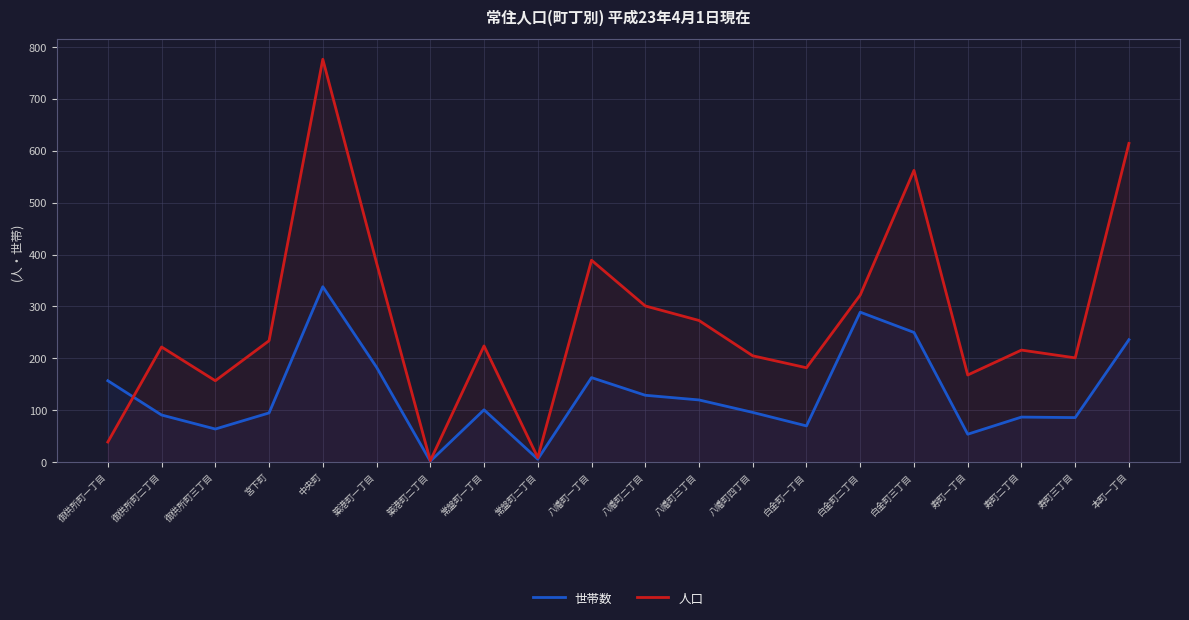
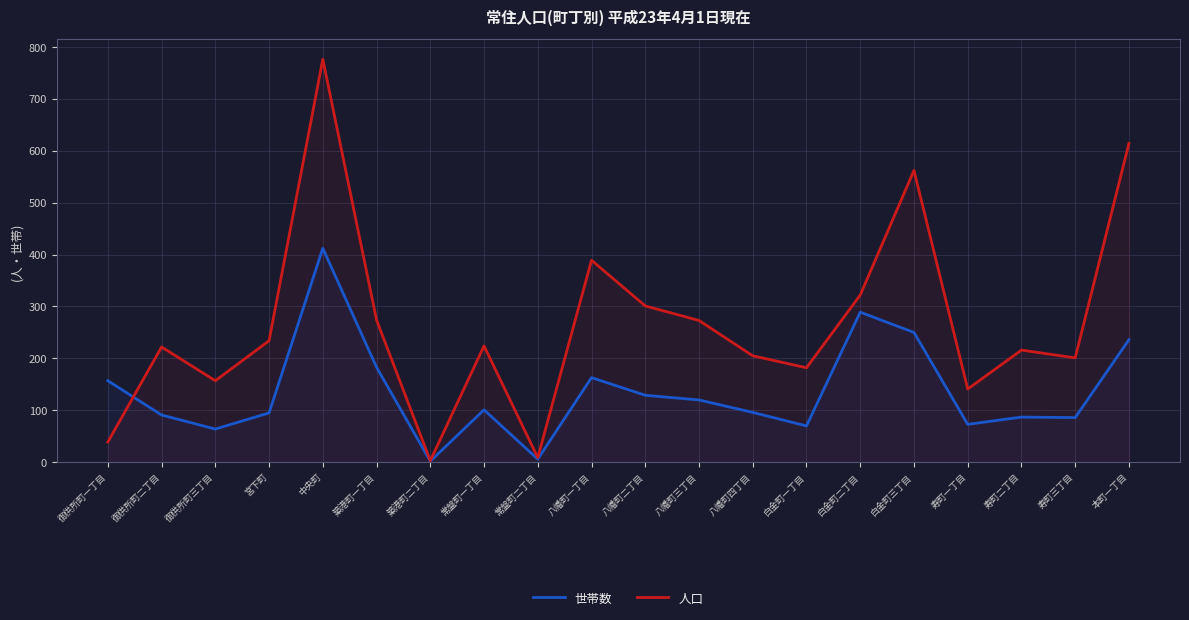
  {
    "世帯数": {
      "御供所町一丁目": 160,
      "御供所町二丁目": 90,
      "御供所町三丁目": 60,
      "宮下町": 100,
-     "中央町": 340,
+     "中央町": 410,
      "築港町一丁目": 180,
      "常盤町一丁目": 100,
      "八幡町一丁目": 160,
      "八幡町二丁目": 130,
      "八幡町三丁目": 120,
      "八幡町四丁目": 100,
      "白金町一丁目": 70,
      "白金町二丁目": 290,
      "白金町三丁目": 250,
-     "寿町一丁目": 50,
+     "寿町一丁目": 70,
      "寿町二丁目": 90,
      "寿町三丁目": 90,
      "本町一丁目": 240
    },
    "人口": {
      "御供所町一丁目": 40,
      "御供所町二丁目": 220,
      "御供所町三丁目": 160,
      "宮下町": 230,
      "中央町": 780,
-     "築港町一丁目": 380,
+     "築港町一丁目": 270,
      "常盤町一丁目": 220,
      "八幡町一丁目": 390,
      "八幡町二丁目": 300,
      "八幡町三丁目": 270,
      "八幡町四丁目": 210,
      "白金町一丁目": 180,
      "白金町二丁目": 320,
      "白金町三丁目": 560,
-     "寿町一丁目": 170,
+     "寿町一丁目": 140,
      "寿町二丁目": 220,
      "寿町三丁目": 200,
      "本町一丁目": 610
    }
  }
